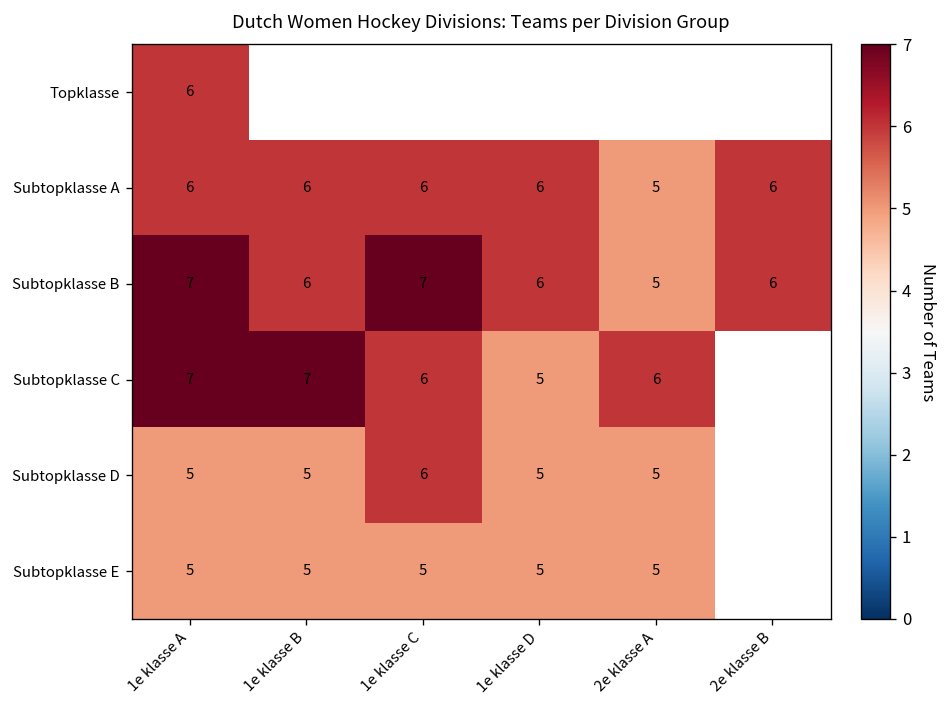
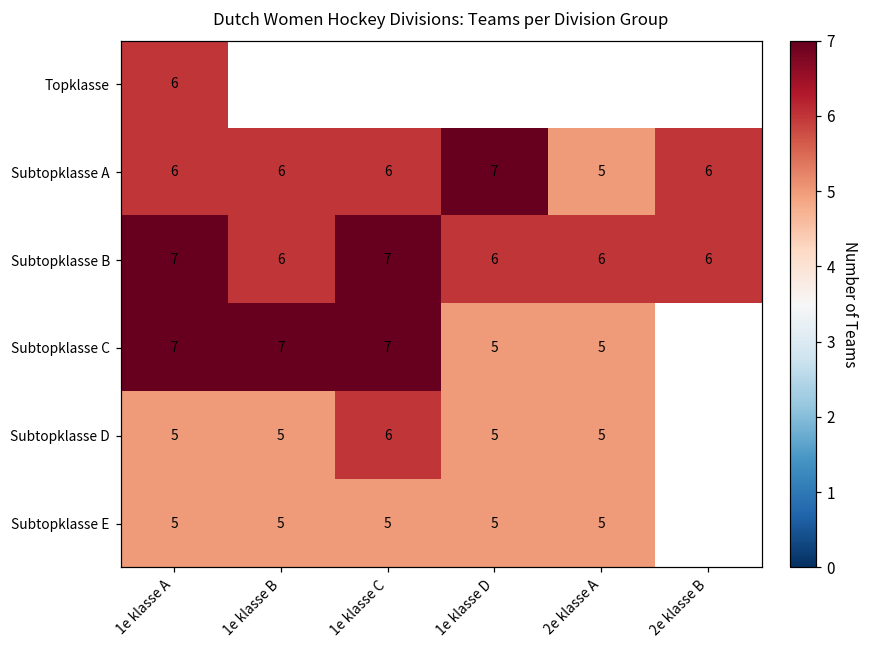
  {
    "Topklasse": {
      "1e klasse A": 6
    },
    "Subtopklasse A": {
      "1e klasse A": 6,
      "1e klasse B": 6,
      "1e klasse C": 6,
-     "1e klasse D": 6,
+     "1e klasse D": 7,
      "2e klasse A": 5,
      "2e klasse B": 6
    },
    "Subtopklasse B": {
      "1e klasse A": 7,
      "1e klasse B": 6,
      "1e klasse C": 7,
      "1e klasse D": 6,
-     "2e klasse A": 5,
+     "2e klasse A": 6,
      "2e klasse B": 6
    },
    "Subtopklasse C": {
      "1e klasse A": 7,
      "1e klasse B": 7,
-     "1e klasse C": 6,
+     "1e klasse C": 7,
      "1e klasse D": 5,
-     "2e klasse A": 6
+     "2e klasse A": 5
    },
    "Subtopklasse D": {
      "1e klasse A": 5,
      "1e klasse B": 5,
      "1e klasse C": 6,
      "1e klasse D": 5,
      "2e klasse A": 5
    },
    "Subtopklasse E": {
      "1e klasse A": 5,
      "1e klasse B": 5,
      "1e klasse C": 5,
      "1e klasse D": 5,
      "2e klasse A": 5
    }
  }
